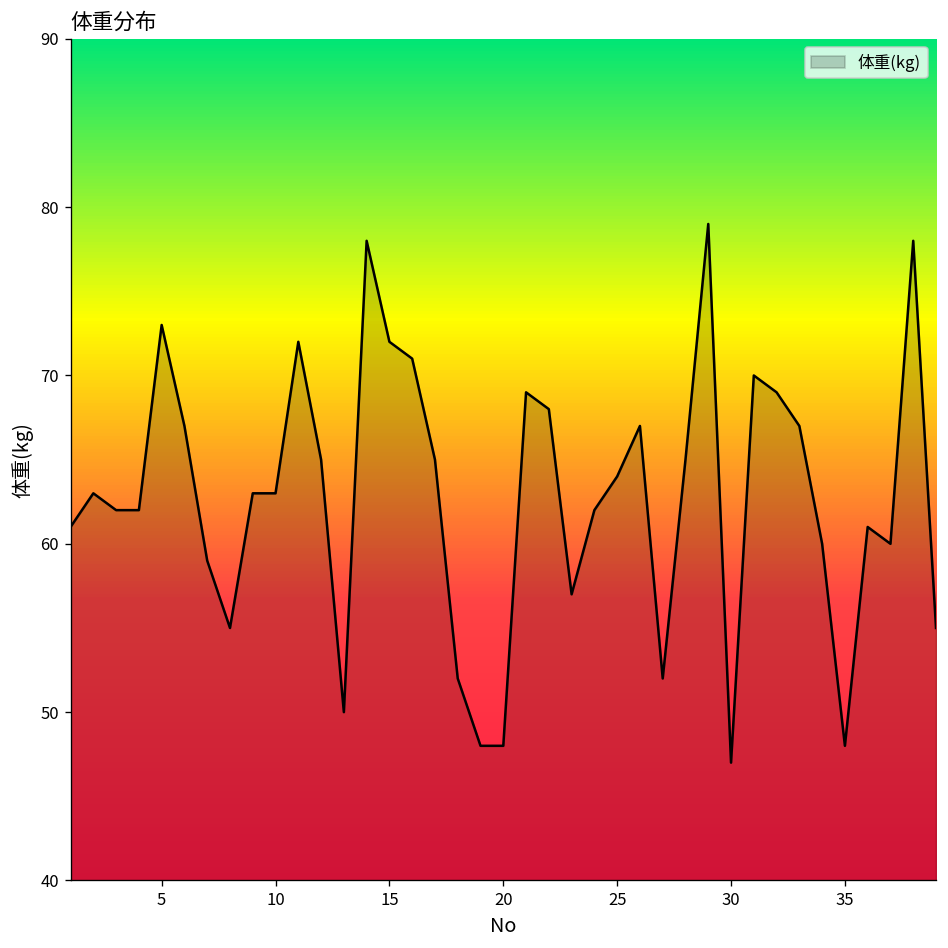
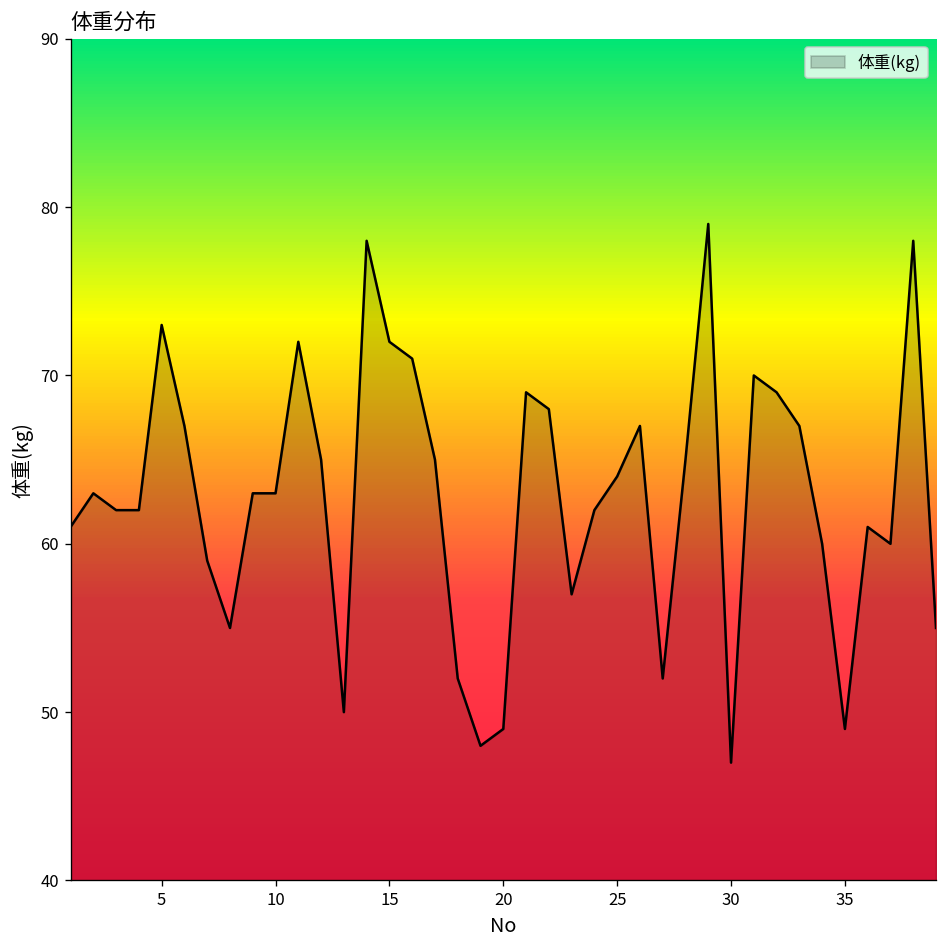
  {
    "5": 73,
    "10": 63,
    "15": 72,
-   "20": 48,
+   "20": 49,
    "25": 64,
    "30": 47,
-   "35": 48
+   "35": 49
  }
